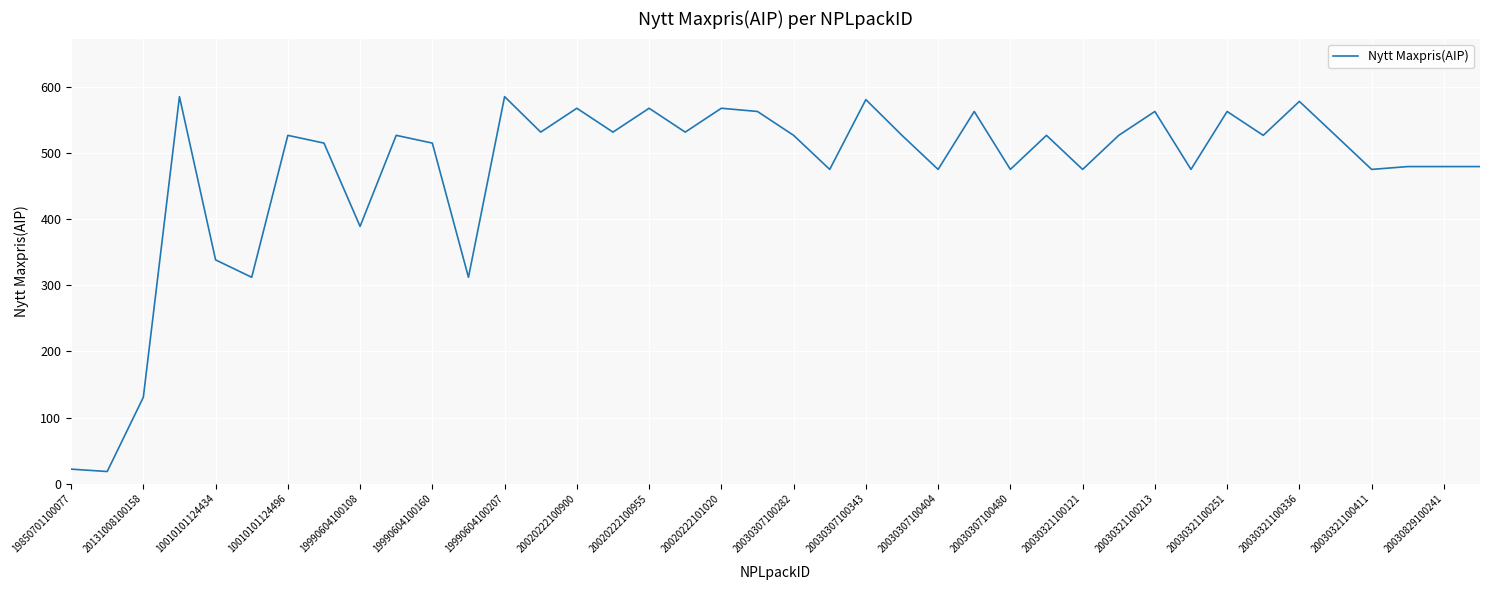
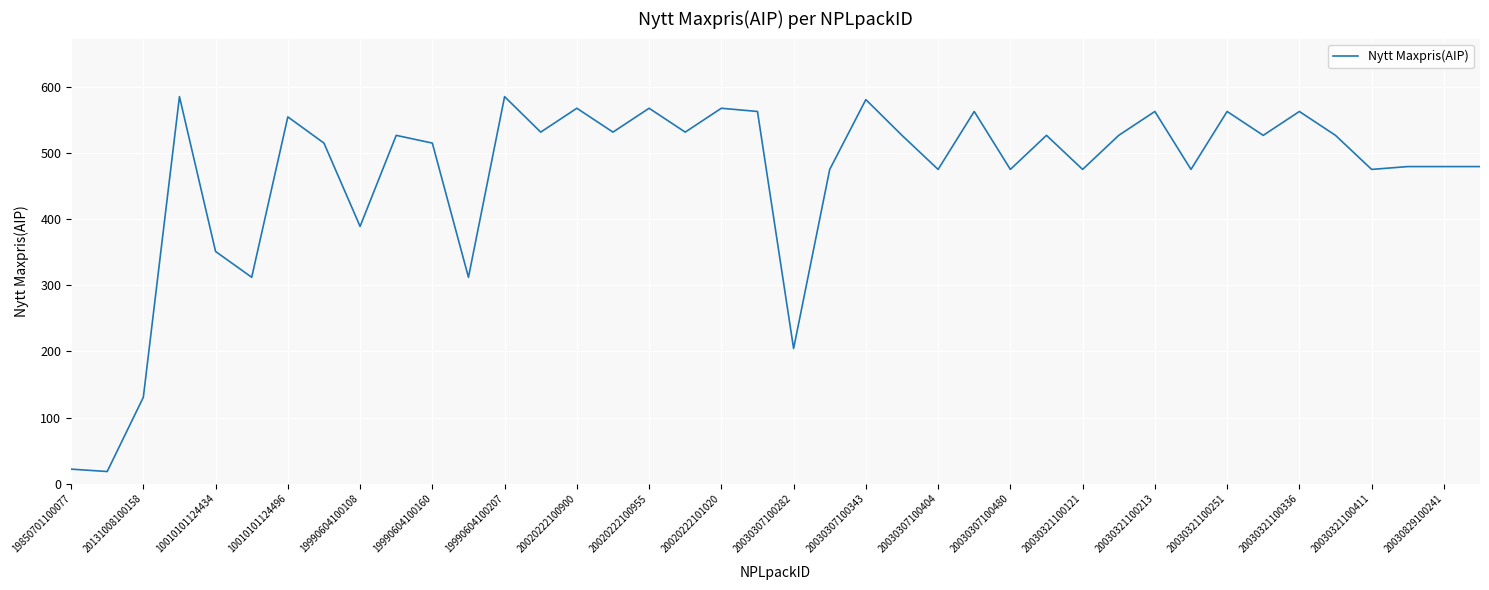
  {
    "19850701100077": 20,
    "20131008100158": 130,
-   "10010101124434": 340,
-   "10010101124496": 530,
+   "10010101124434": 350,
+   "10010101124496": 550,
    "19990604100108": 390,
    "19990604100160": 510,
    "19990604100207": 590,
    "20020222100900": 570,
    "20020222100955": 570,
    "20020222101020": 570,
-   "20030307100282": 530,
+   "20030307100282": 200,
    "20030307100343": 580,
    "20030307100404": 480,
    "20030307100480": 480,
    "20030321100121": 480,
    "20030321100213": 560,
    "20030321100251": 560,
-   "20030321100336": 580,
+   "20030321100336": 560,
    "20030321100411": 480,
    "20030829100241": 480
  }
